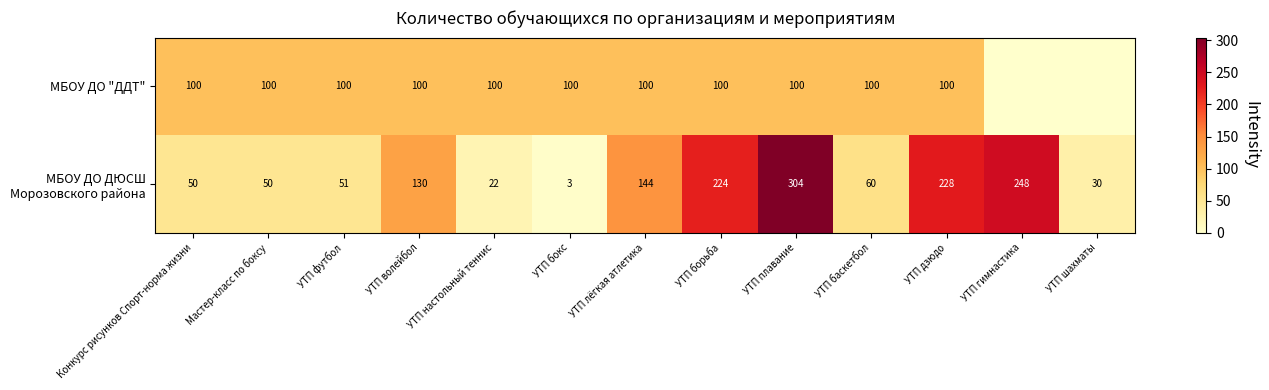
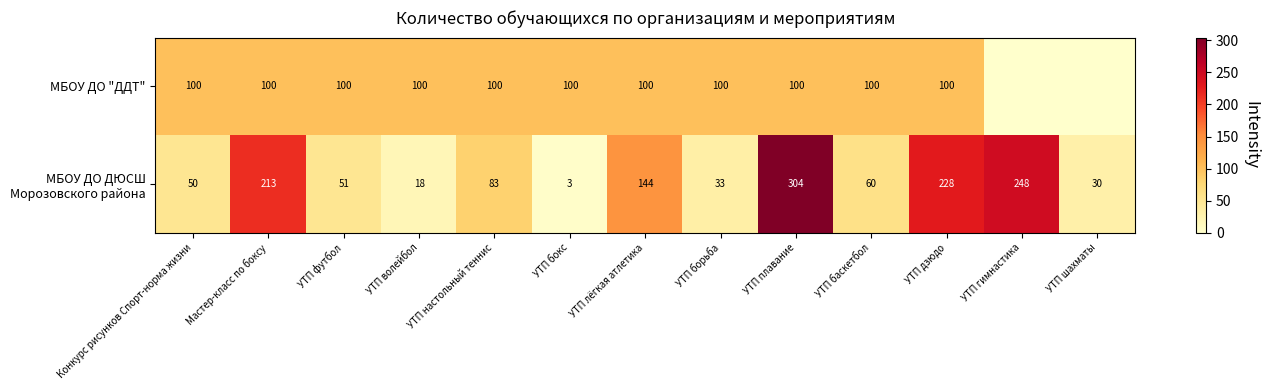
  {
    "МБОУ ДО \"ДДТ\"": {
      "Конкурс рисунков Спорт-норма жизни": 100,
      "Мастер-класс по боксу": 100,
      "УТП футбол": 100,
      "УТП волейбол": 100,
      "УТП настольный теннис": 100,
      "УТП бокс": 100,
      "УТП лёгкая атлетика": 100,
      "УТП борьба": 100,
      "УТП плавание": 100,
      "УТП баскетбол": 100,
      "УТП дзюдо": 100
    },
    "МБОУ ДО ДЮСШ Морозовского района": {
      "Конкурс рисунков Спорт-норма жизни": 50,
-     "Мастер-класс по боксу": 50,
+     "Мастер-класс по боксу": 213,
      "УТП футбол": 51,
-     "УТП волейбол": 130,
-     "УТП настольный теннис": 22,
+     "УТП волейбол": 18,
+     "УТП настольный теннис": 83,
      "УТП бокс": 3,
      "УТП лёгкая атлетика": 144,
-     "УТП борьба": 224,
+     "УТП борьба": 33,
      "УТП плавание": 304,
      "УТП баскетбол": 60,
      "УТП дзюдо": 228,
      "УТП гимнастика": 248,
      "УТП шахматы": 30
    }
  }
